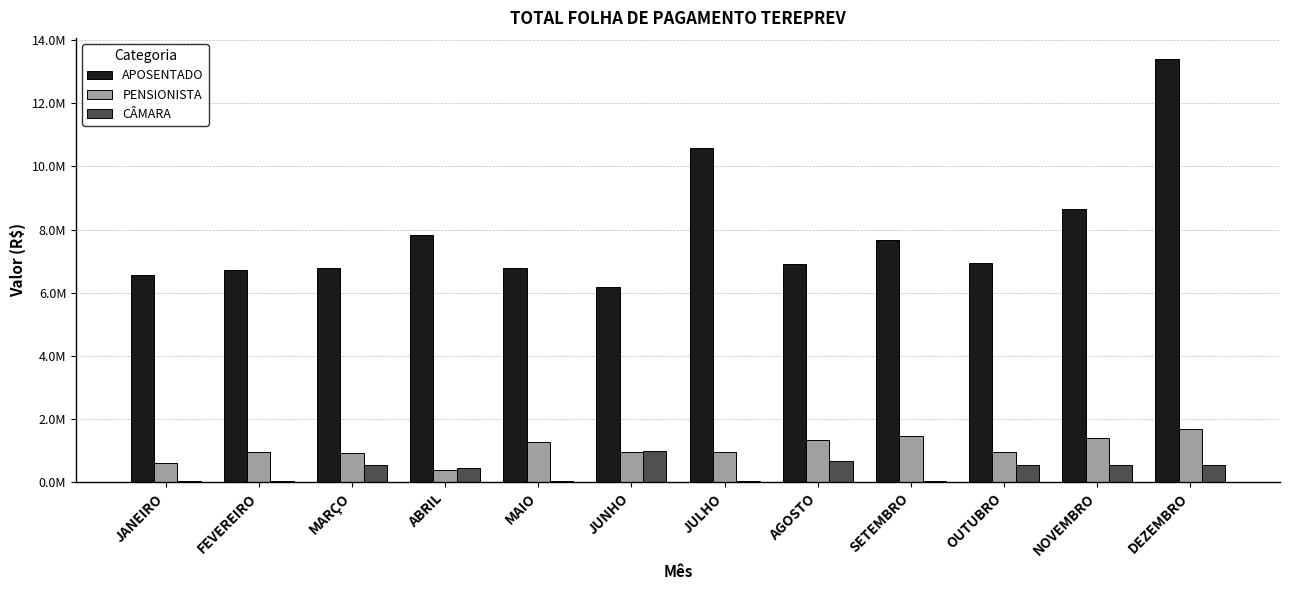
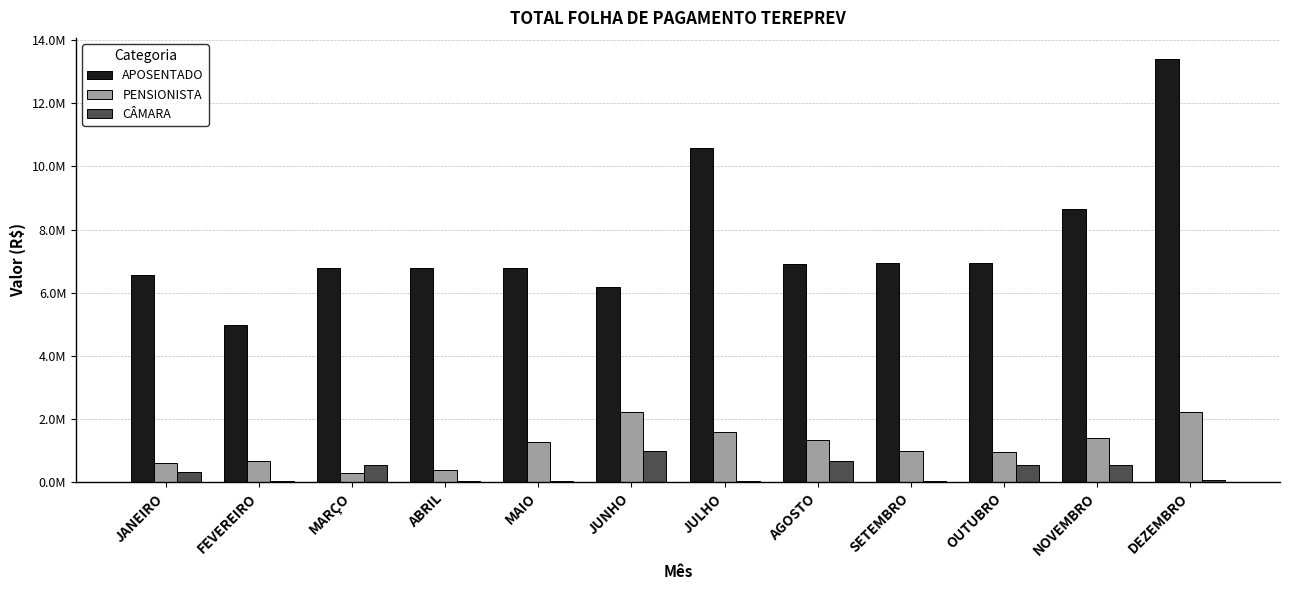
  {
    "APOSENTADO": {
      "JANEIRO": 6600000,
-     "FEVEREIRO": 6700000,
+     "FEVEREIRO": 5000000,
      "MARÇO": 6800000,
-     "ABRIL": 7800000,
+     "ABRIL": 6800000,
      "MAIO": 6800000,
      "JUNHO": 6200000,
      "JULHO": 10600000,
      "AGOSTO": 6900000,
-     "SETEMBRO": 7700000,
+     "SETEMBRO": 6900000,
      "OUTUBRO": 7000000,
      "NOVEMBRO": 8600000,
      "DEZEMBRO": 13400000
    },
    "PENSIONISTA": {
      "JANEIRO": 600000,
-     "FEVEREIRO": 900000,
-     "MARÇO": 900000,
+     "FEVEREIRO": 700000,
+     "MARÇO": 300000,
      "ABRIL": 400000,
      "MAIO": 1300000,
-     "JUNHO": 1000000,
-     "JULHO": 1000000,
+     "JUNHO": 2200000,
+     "JULHO": 1600000,
      "AGOSTO": 1300000,
-     "SETEMBRO": 1500000,
+     "SETEMBRO": 1000000,
      "OUTUBRO": 1000000,
      "NOVEMBRO": 1400000,
-     "DEZEMBRO": 1700000
+     "DEZEMBRO": 2200000
    },
    "CÂMARA": {
-     "JANEIRO": 100000,
+     "JANEIRO": 300000,
      "MARÇO": 500000,
-     "ABRIL": 500000,
+     "ABRIL": 100000,
      "JUNHO": 1000000,
      "AGOSTO": 700000,
      "OUTUBRO": 500000,
      "NOVEMBRO": 600000,
-     "DEZEMBRO": 500000
+     "DEZEMBRO": 100000
    }
  }
